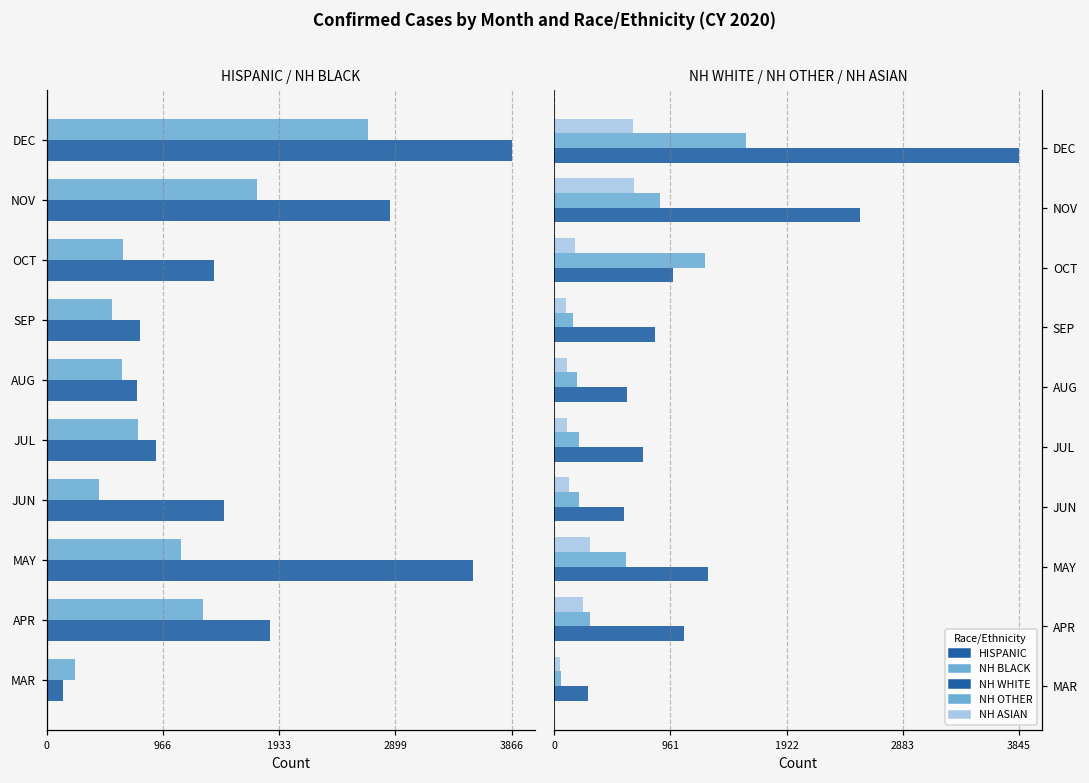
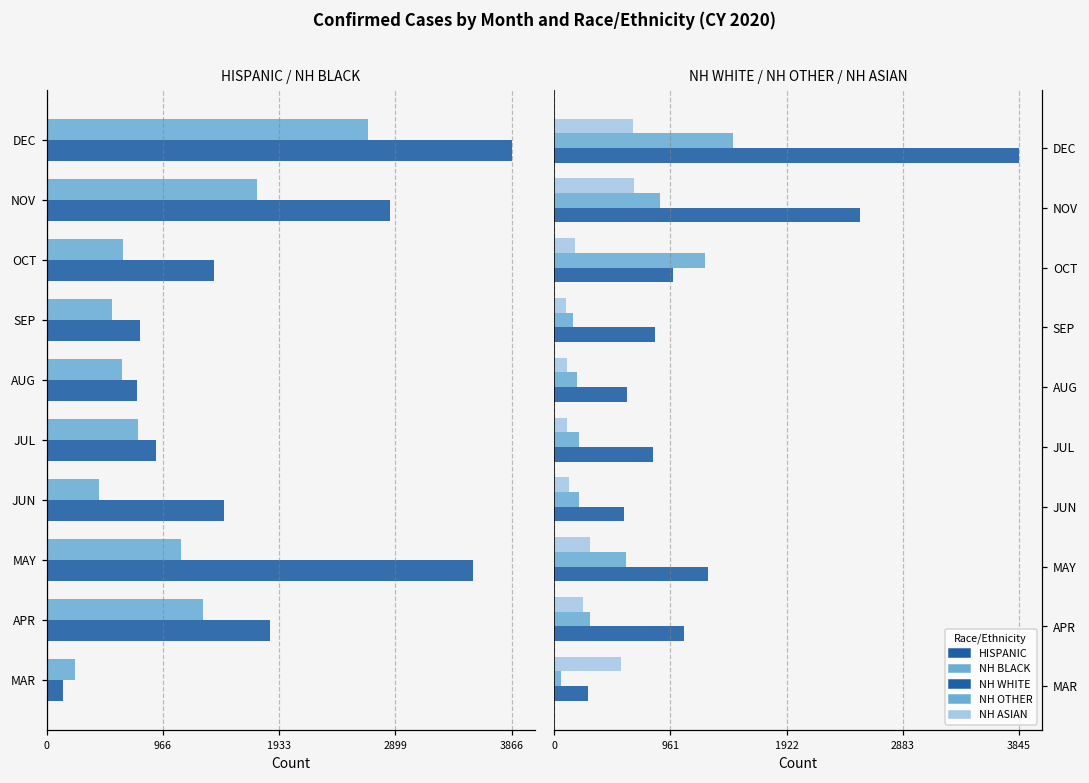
  {
    "NH WHITE / NH OTHER / NH ASIAN": {
      "NH WHITE": {
        "DEC": 3850,
        "NOV": 2530,
        "OCT": 980,
        "SEP": 830,
        "AUG": 600,
-       "JUL": 730,
+       "JUL": 810,
        "JUN": 580,
        "MAY": 1270,
        "APR": 1070,
        "MAR": 280
      },
      "NH OTHER": {
-       "DEC": 1590,
+       "DEC": 1480,
        "NOV": 870,
        "OCT": 1240,
        "SEP": 150,
        "AUG": 190,
        "JUL": 200,
        "JUN": 200,
        "MAY": 600,
        "APR": 290,
        "MAR": 50
      },
      "NH ASIAN": {
        "DEC": 650,
        "NOV": 660,
        "OCT": 170,
        "SEP": 90,
        "AUG": 110,
        "JUL": 110,
        "JUN": 120,
        "MAY": 300,
        "APR": 240,
-       "MAR": 50
+       "MAR": 560
      }
    }
  }
